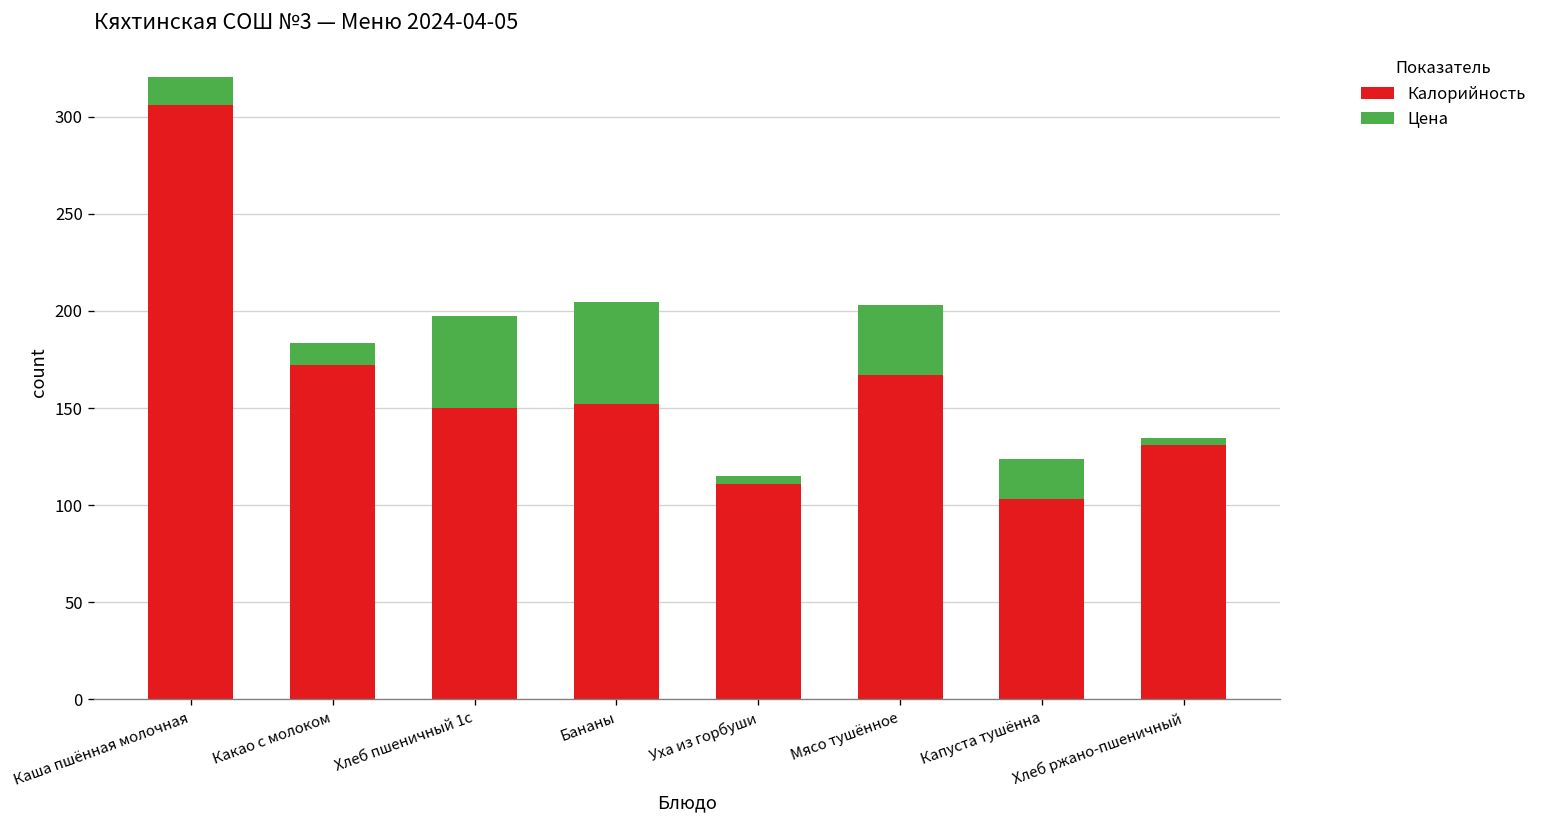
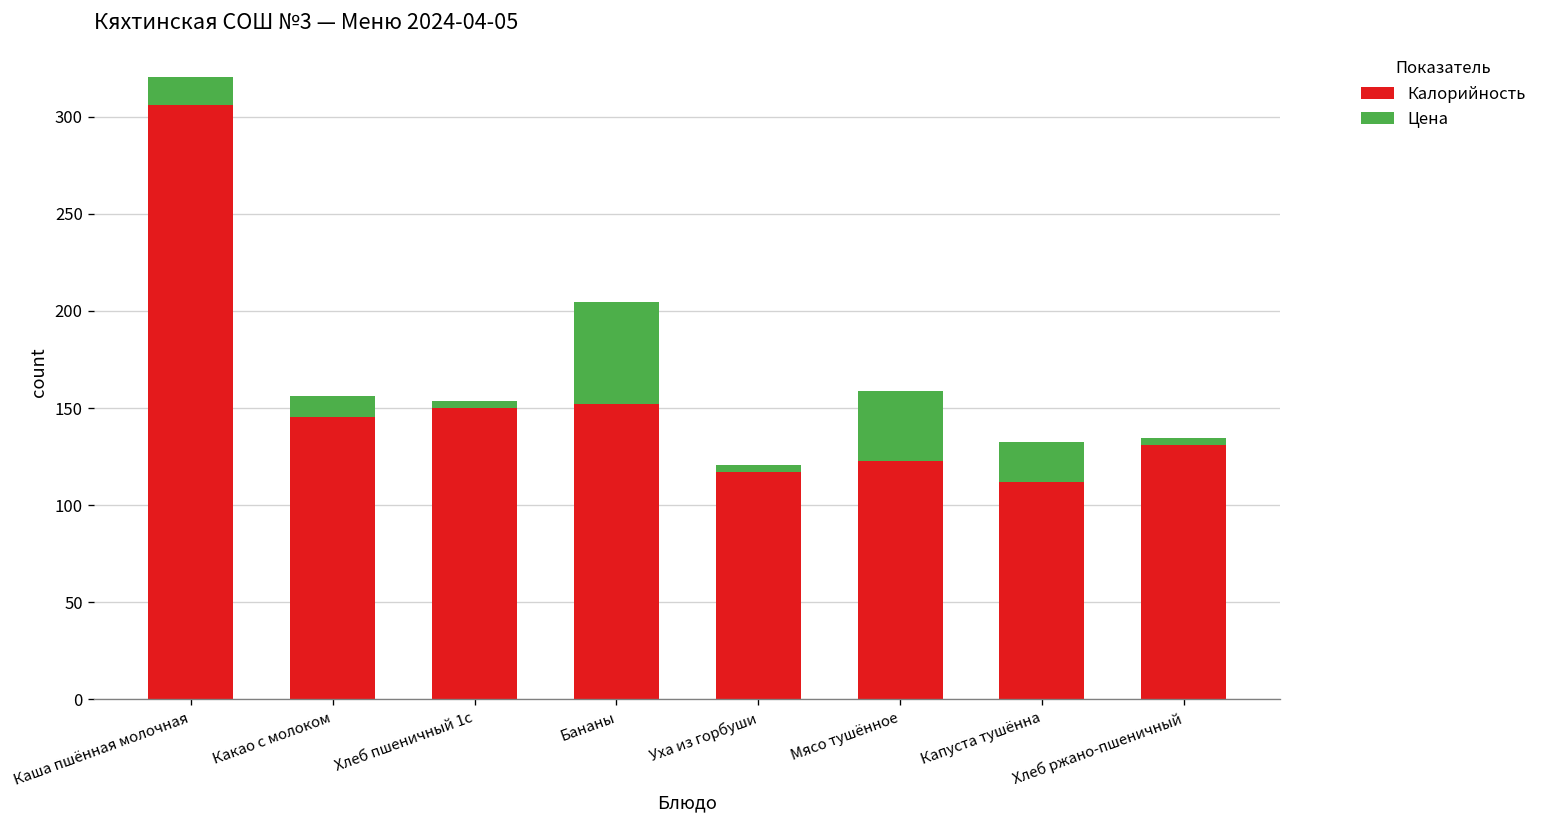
  {
    "Калорийность": {
      "Каша пшённая молочная": 306,
-     "Какао с молоком": 172,
+     "Какао с молоком": 145,
      "Хлеб пшеничный 1с": 150,
      "Бананы": 152,
-     "Уха из горбуши": 111,
-     "Мясо тушённое": 167,
-     "Капуста тушённа": 103,
+     "Уха из горбуши": 117,
+     "Мясо тушённое": 123,
+     "Капуста тушённа": 112,
      "Хлеб ржано-пшеничный": 131
    },
    "Цена": {
      "Каша пшённая молочная": 15,
      "Какао с молоком": 11,
-     "Хлеб пшеничный 1с": 47,
+     "Хлеб пшеничный 1с": 3,
      "Бананы": 53,
      "Уха из горбуши": 4,
      "Мясо тушённое": 36,
      "Капуста тушённа": 21,
      "Хлеб ржано-пшеничный": 3
    }
  }
